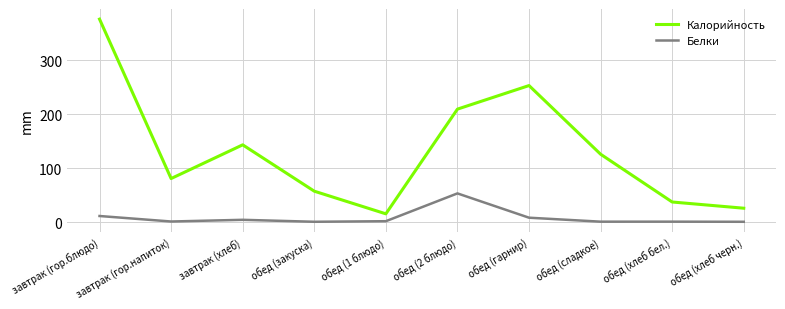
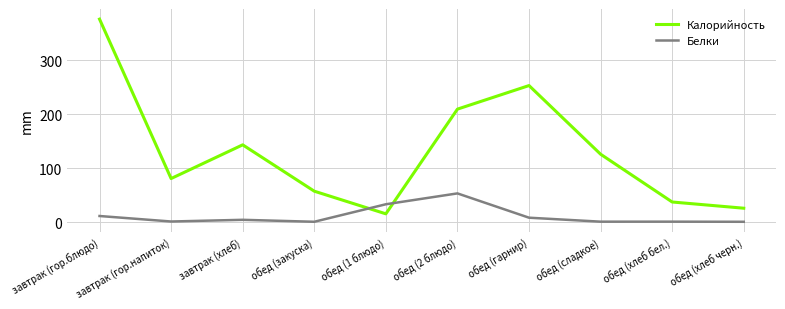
  {
    "Калорийность": {
      "завтрак (гор.блюдо)": 380,
      "завтрак (гор.напиток)": 80,
      "завтрак (хлеб)": 140,
      "обед (закуска)": 60,
      "обед (1 блюдо)": 20,
      "обед (2 блюдо)": 210,
      "обед (гарнир)": 250,
      "обед (сладкое)": 130,
      "обед (хлеб бел.)": 40,
      "обед (хлеб черн.)": 30
    },
    "Белки": {
      "завтрак (гор.блюдо)": 10,
      "завтрак (гор.напиток)": 0,
      "завтрак (хлеб)": 0,
      "обед (закуска)": 0,
-     "обед (1 блюдо)": 0,
+     "обед (1 блюдо)": 30,
      "обед (2 блюдо)": 50,
      "обед (гарнир)": 10,
      "обед (сладкое)": 0,
      "обед (хлеб бел.)": 0,
      "обед (хлеб черн.)": 0
    }
  }
